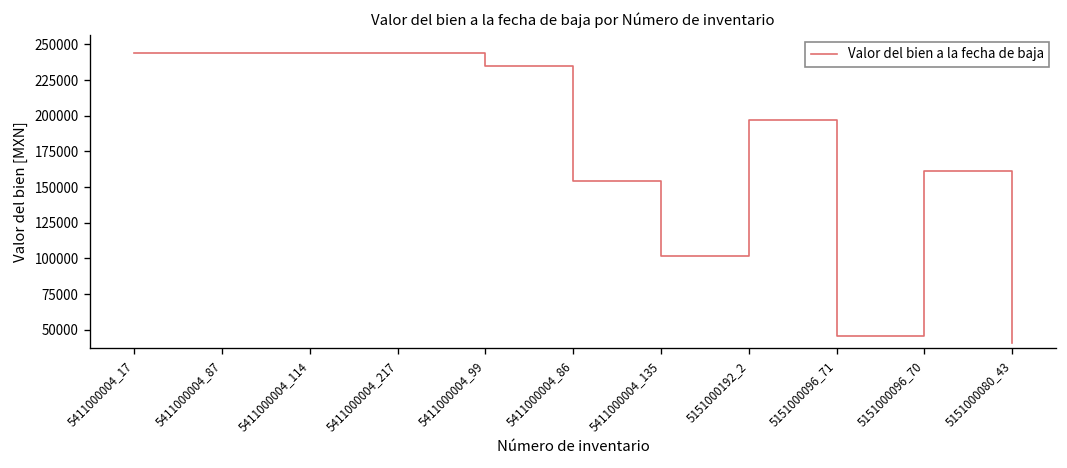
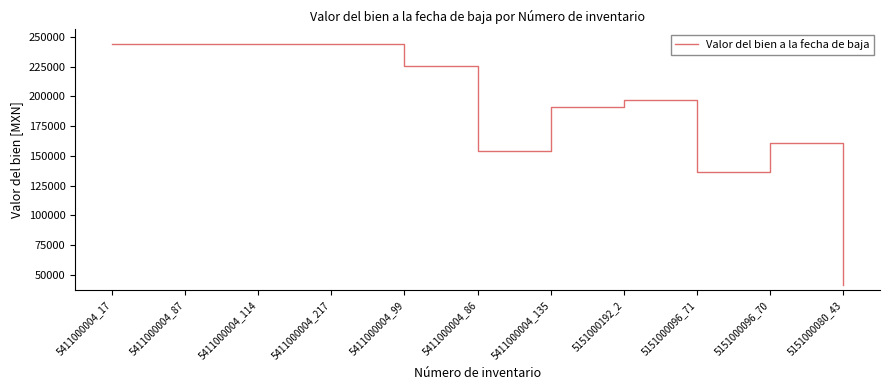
  {
    "5411000004_17": 244000,
    "5411000004_87": 244000,
    "5411000004_114": 244000,
    "5411000004_217": 244000,
-   "5411000004_99": 235000,
+   "5411000004_99": 225000,
    "5411000004_86": 154000,
-   "5411000004_135": 102000,
+   "5411000004_135": 191000,
    "5151000192_2": 197000,
-   "5151000096_71": 46000,
+   "5151000096_71": 136000,
    "5151000096_70": 161000,
    "5151000080_43": 41000
  }
